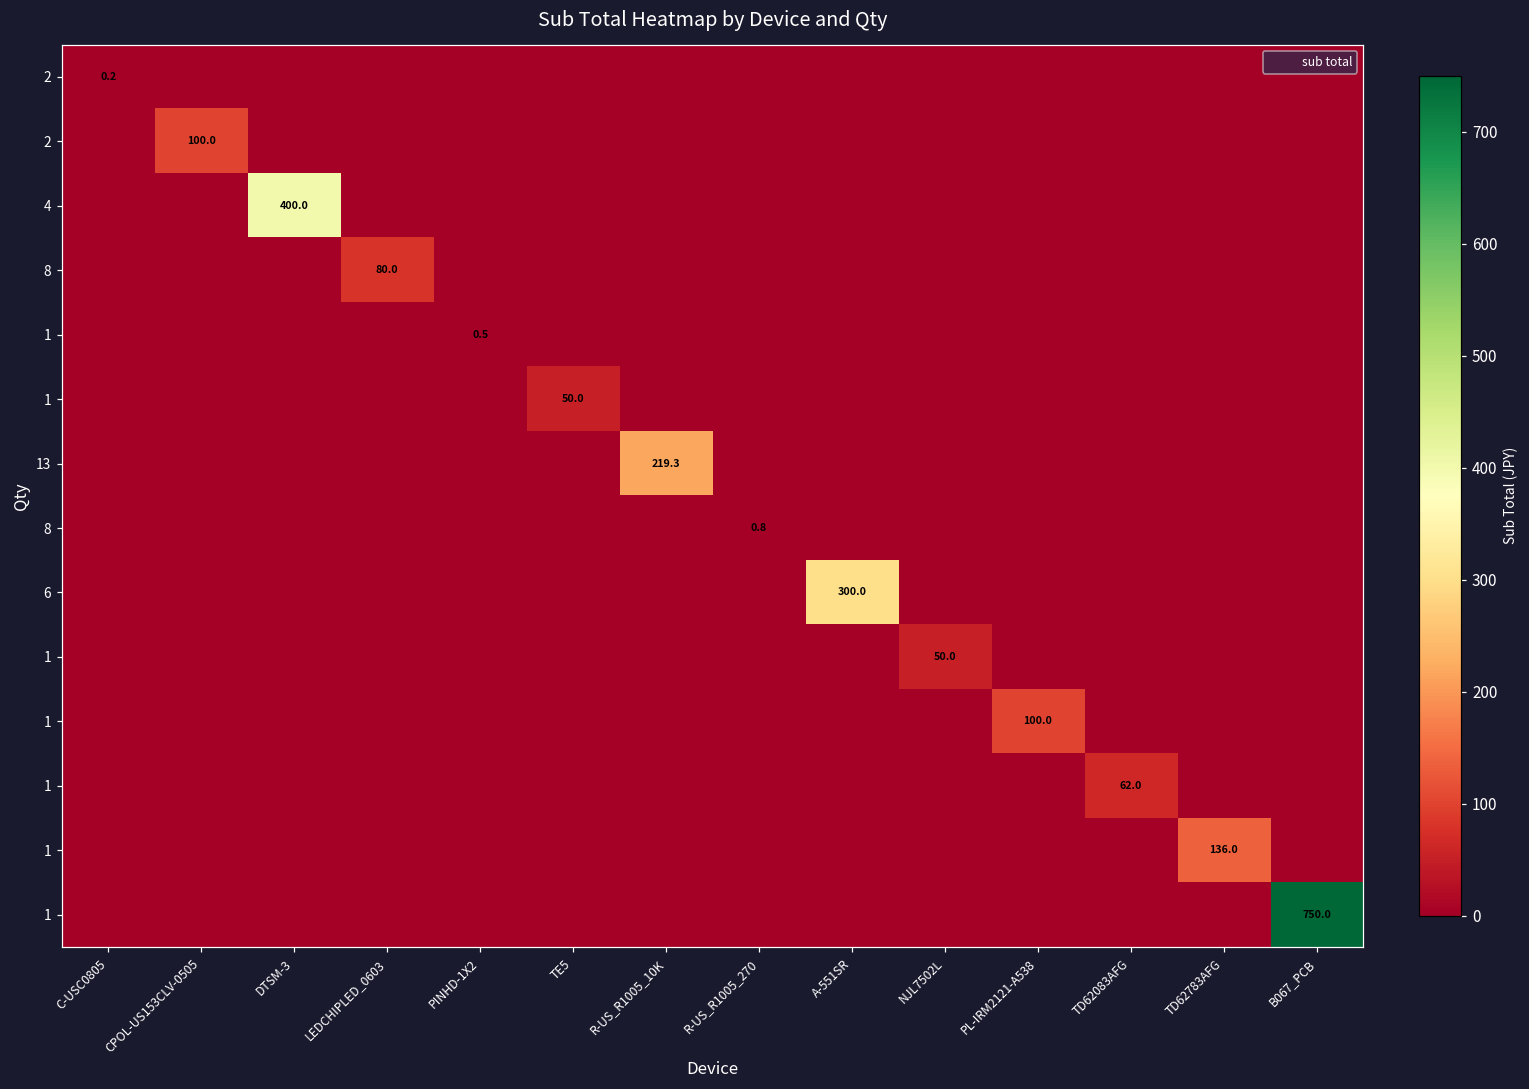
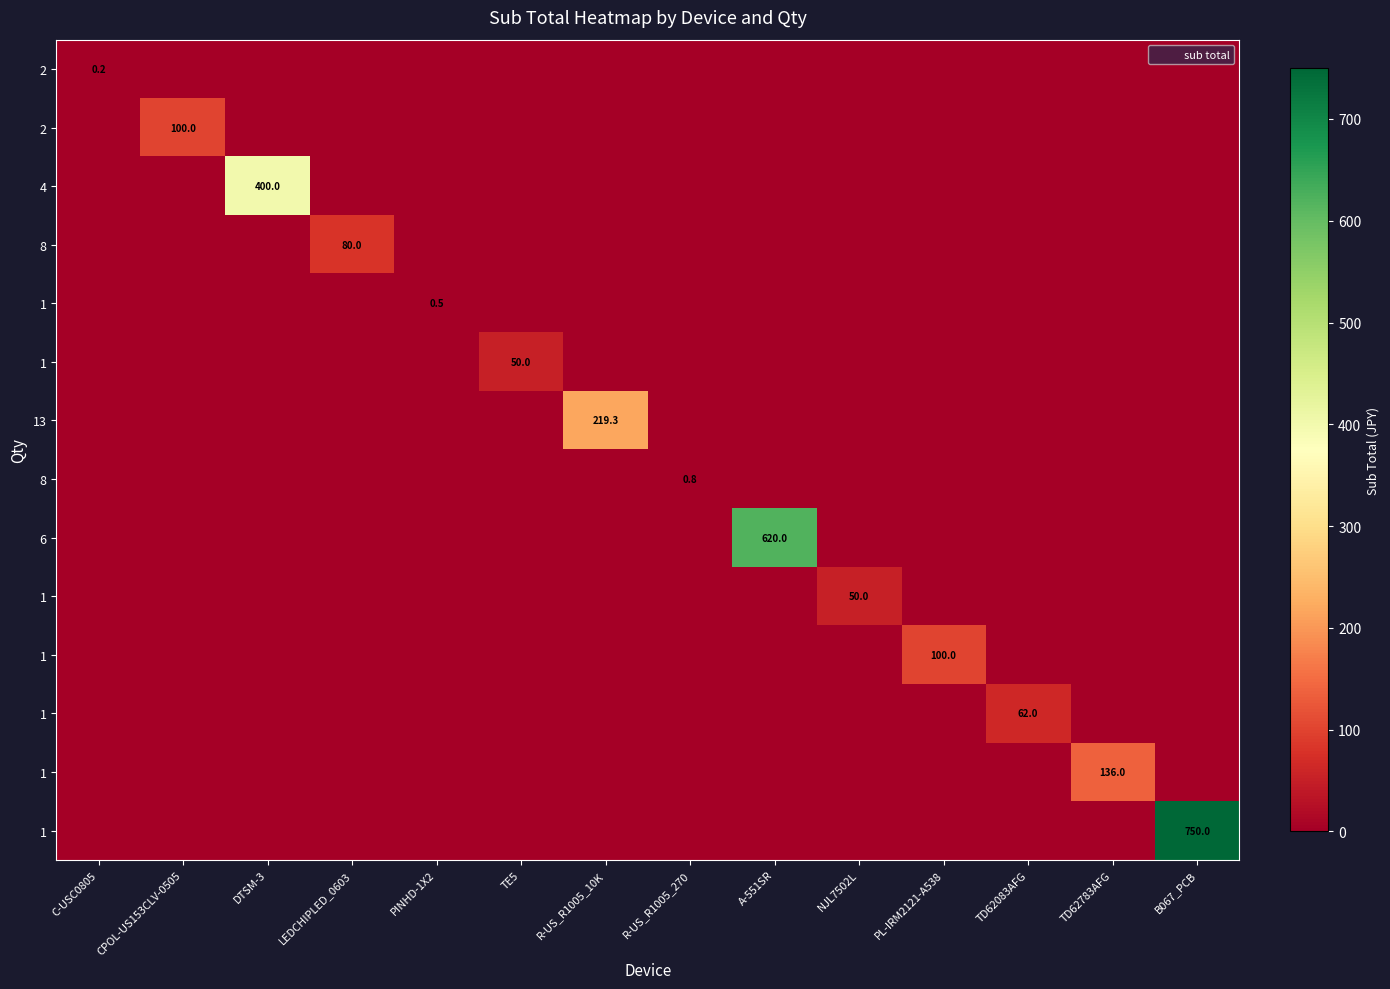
  {
    "4": {
      "DTSM-3": 400.0
    },
    "13": {
      "R-US_R1005_10K": 219.3
    },
    "6": {
-     "A-551SR": 300.0
+     "A-551SR": 620.0
    }
  }
